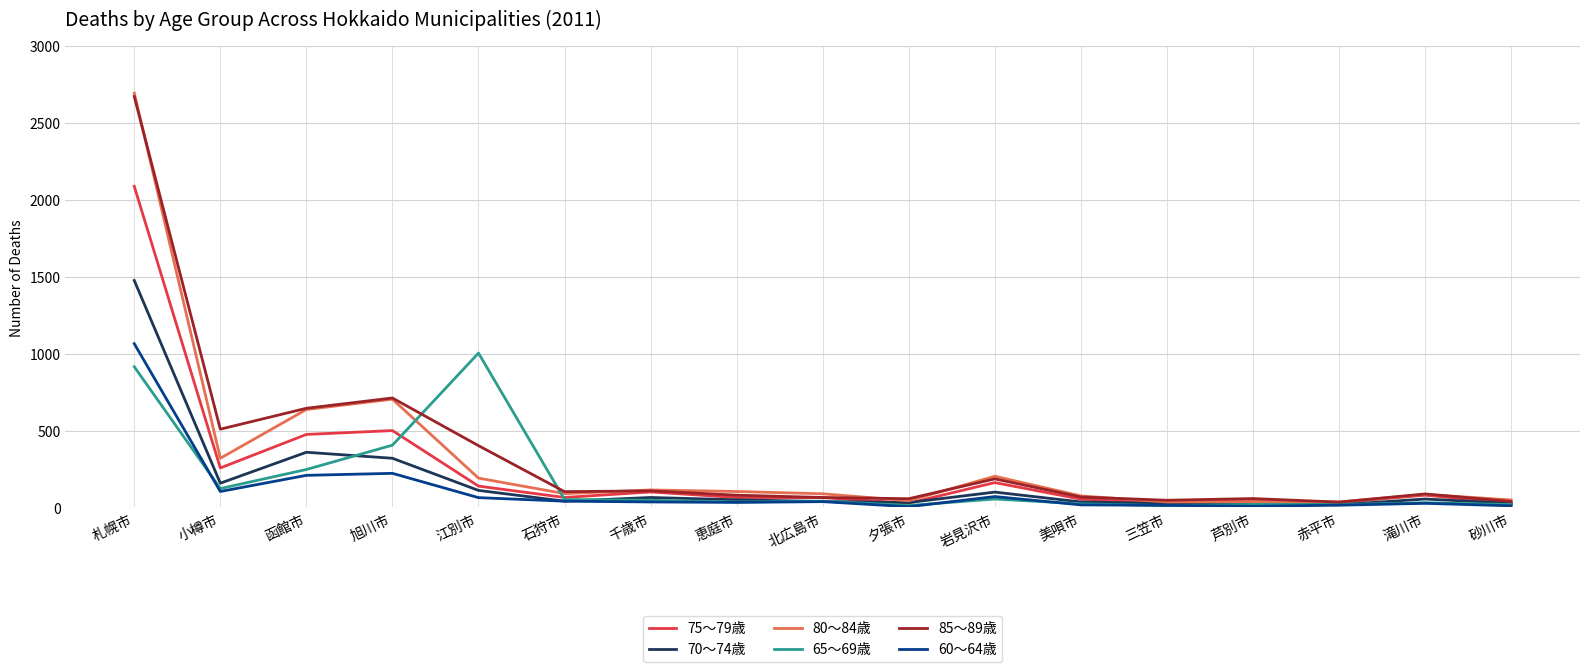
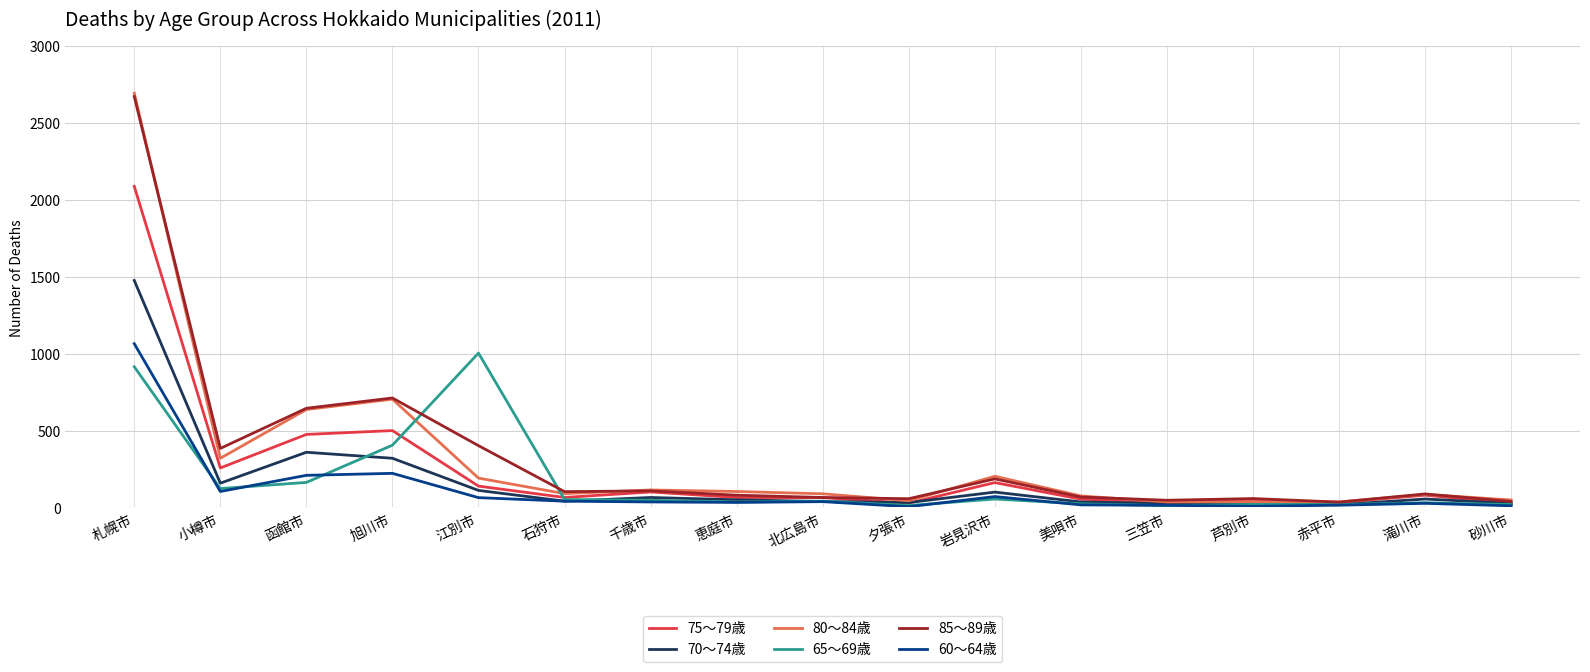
  {
    "65～69歳": {
      "札幌市": 920,
      "小樽市": 120,
-     "函館市": 250,
+     "函館市": 160,
      "旭川市": 410,
      "江別市": 1000
    },
    "85～89歳": {
      "札幌市": 2670,
-     "小樽市": 510,
+     "小樽市": 380,
      "江別市": 400,
      "岩見沢市": 190
    }
  }
